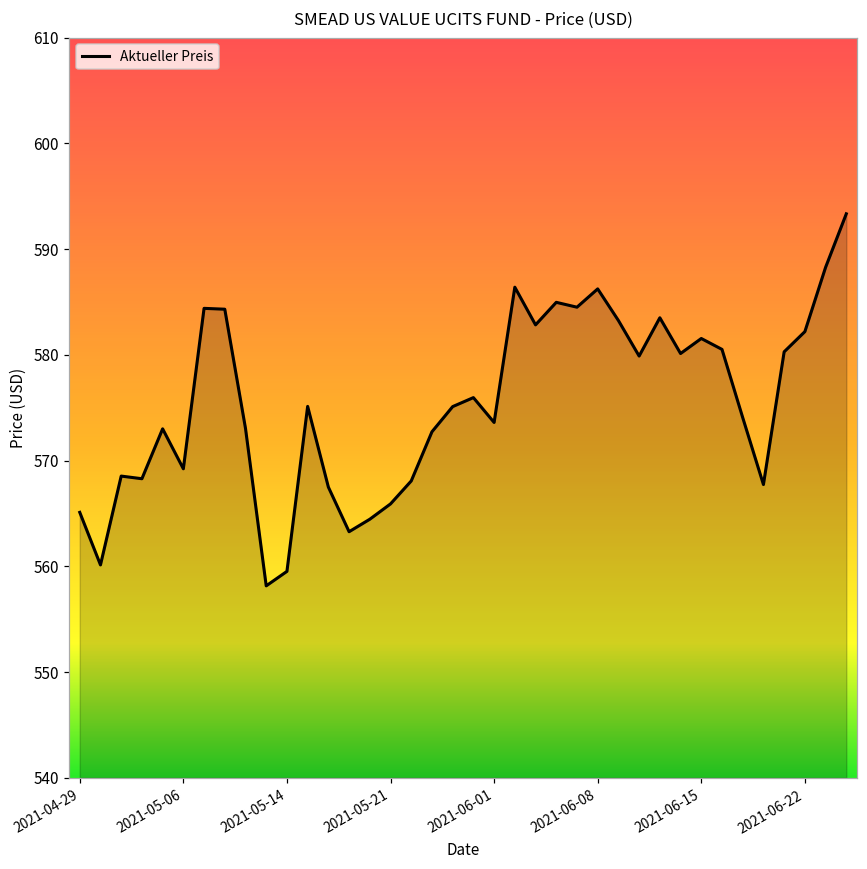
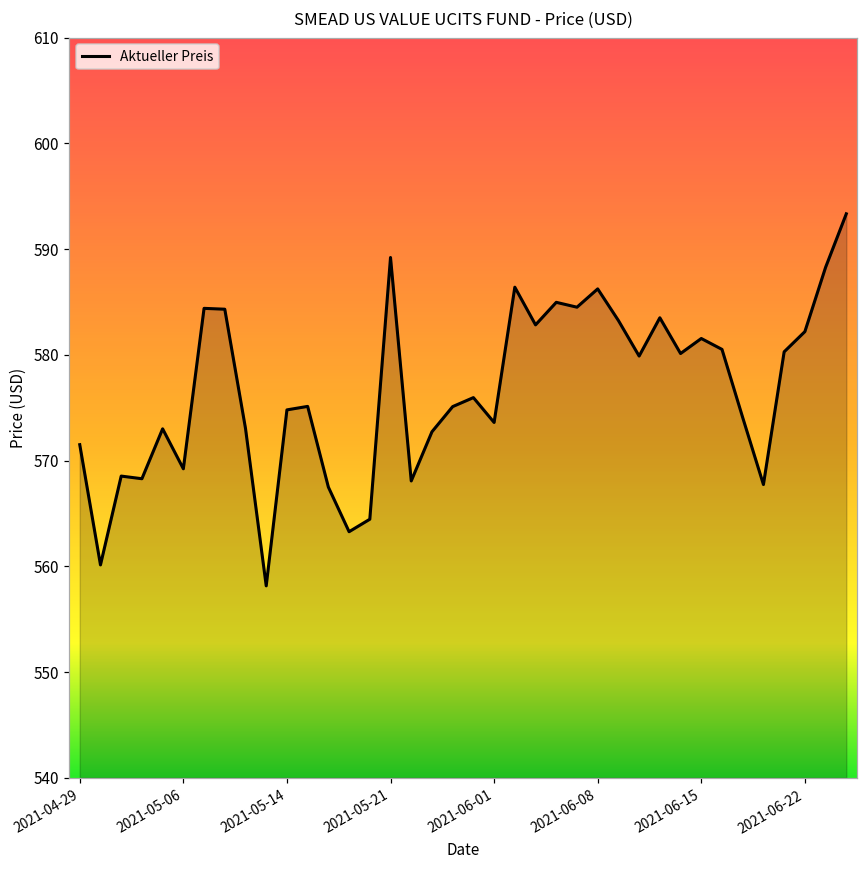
  {
-   "2021-04-29": 565,
+   "2021-04-29": 572,
    "2021-05-06": 569,
-   "2021-05-14": 560,
-   "2021-05-21": 566,
+   "2021-05-14": 575,
+   "2021-05-21": 589,
    "2021-06-01": 574,
    "2021-06-08": 586,
    "2021-06-15": 582,
    "2021-06-22": 582
  }
